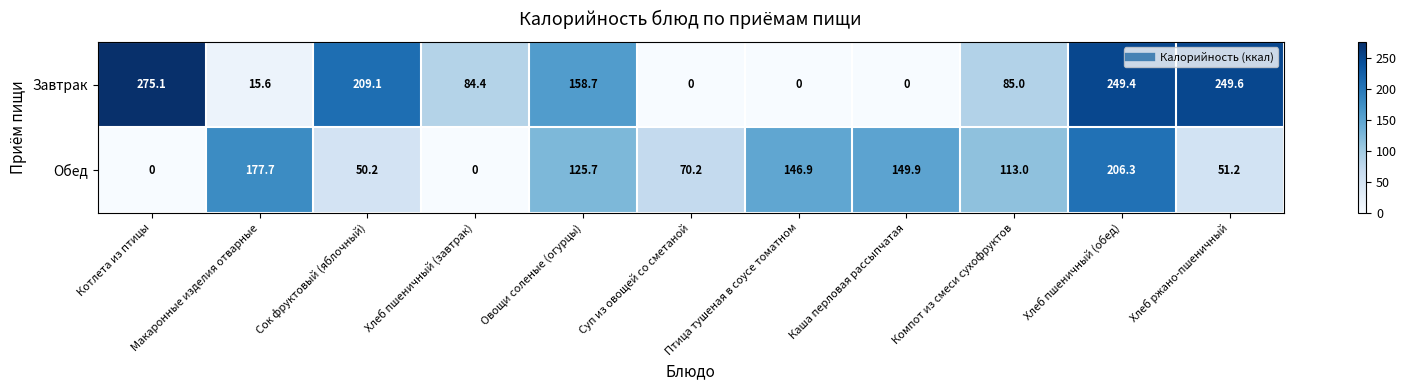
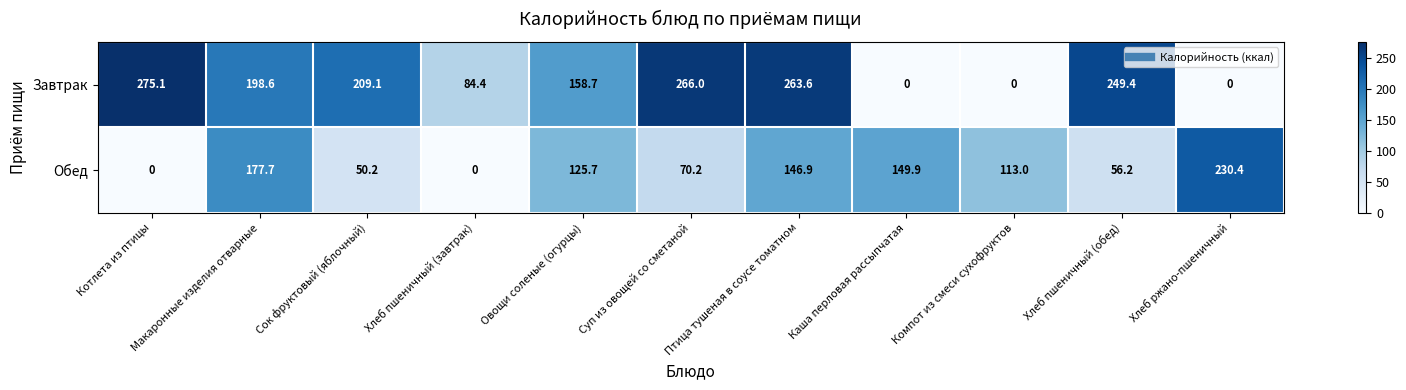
  {
    "Завтрак": {
      "Котлета из птицы": 275.1,
-     "Макаронные изделия отварные": 15.6,
+     "Макаронные изделия отварные": 198.6,
      "Сок фруктовый (яблочный)": 209.1,
      "Хлеб пшеничный (завтрак)": 84.4,
      "Овощи соленые (огурцы)": 158.7,
-     "Суп из овощей со сметаной": 0,
-     "Птица тушеная в соусе томатном": 0,
+     "Суп из овощей со сметаной": 266.0,
+     "Птица тушеная в соусе томатном": 263.6,
      "Каша перловая рассыпчатая": 0,
-     "Компот из смеси сухофруктов": 85.0,
+     "Компот из смеси сухофруктов": 0,
      "Хлеб пшеничный (обед)": 249.4,
-     "Хлеб ржано-пшеничный": 249.6
+     "Хлеб ржано-пшеничный": 0
    },
    "Обед": {
      "Котлета из птицы": 0,
      "Макаронные изделия отварные": 177.7,
      "Сок фруктовый (яблочный)": 50.2,
      "Хлеб пшеничный (завтрак)": 0,
      "Овощи соленые (огурцы)": 125.7,
      "Суп из овощей со сметаной": 70.2,
      "Птица тушеная в соусе томатном": 146.9,
      "Каша перловая рассыпчатая": 149.9,
      "Компот из смеси сухофруктов": 113.0,
-     "Хлеб пшеничный (обед)": 206.3,
-     "Хлеб ржано-пшеничный": 51.2
+     "Хлеб пшеничный (обед)": 56.2,
+     "Хлеб ржано-пшеничный": 230.4
    }
  }
